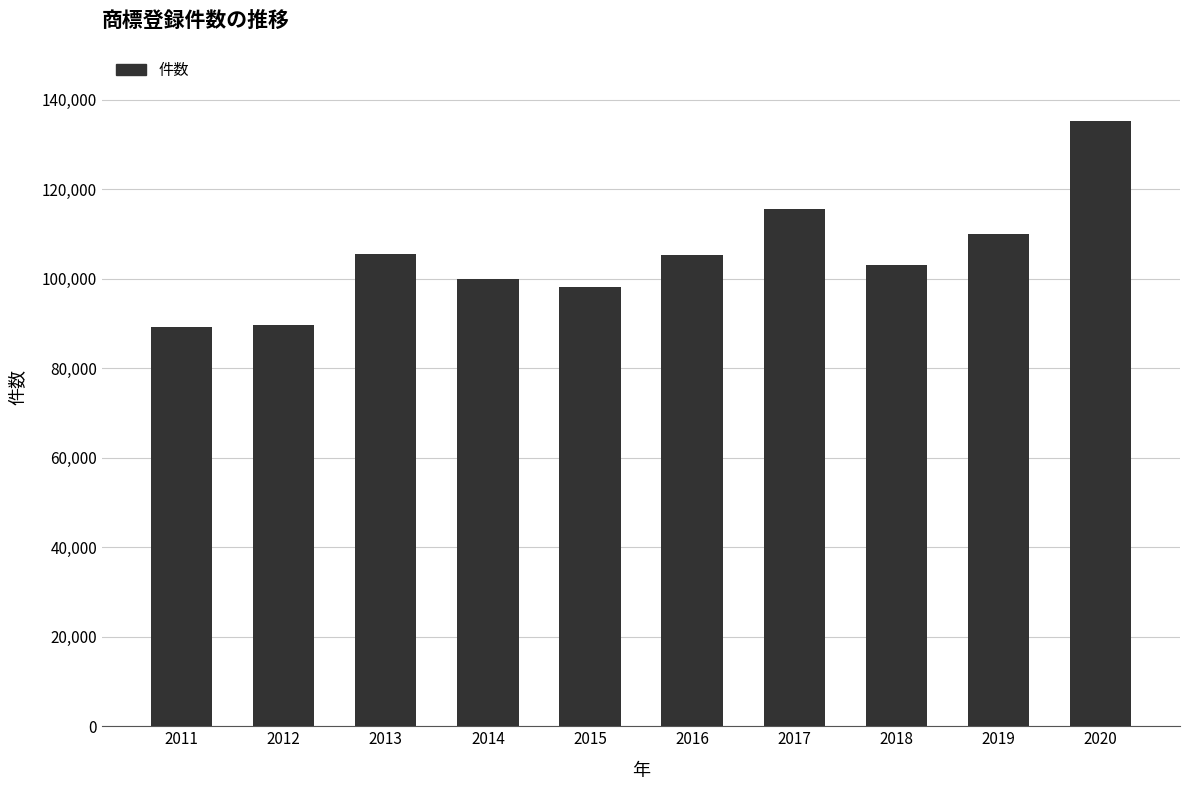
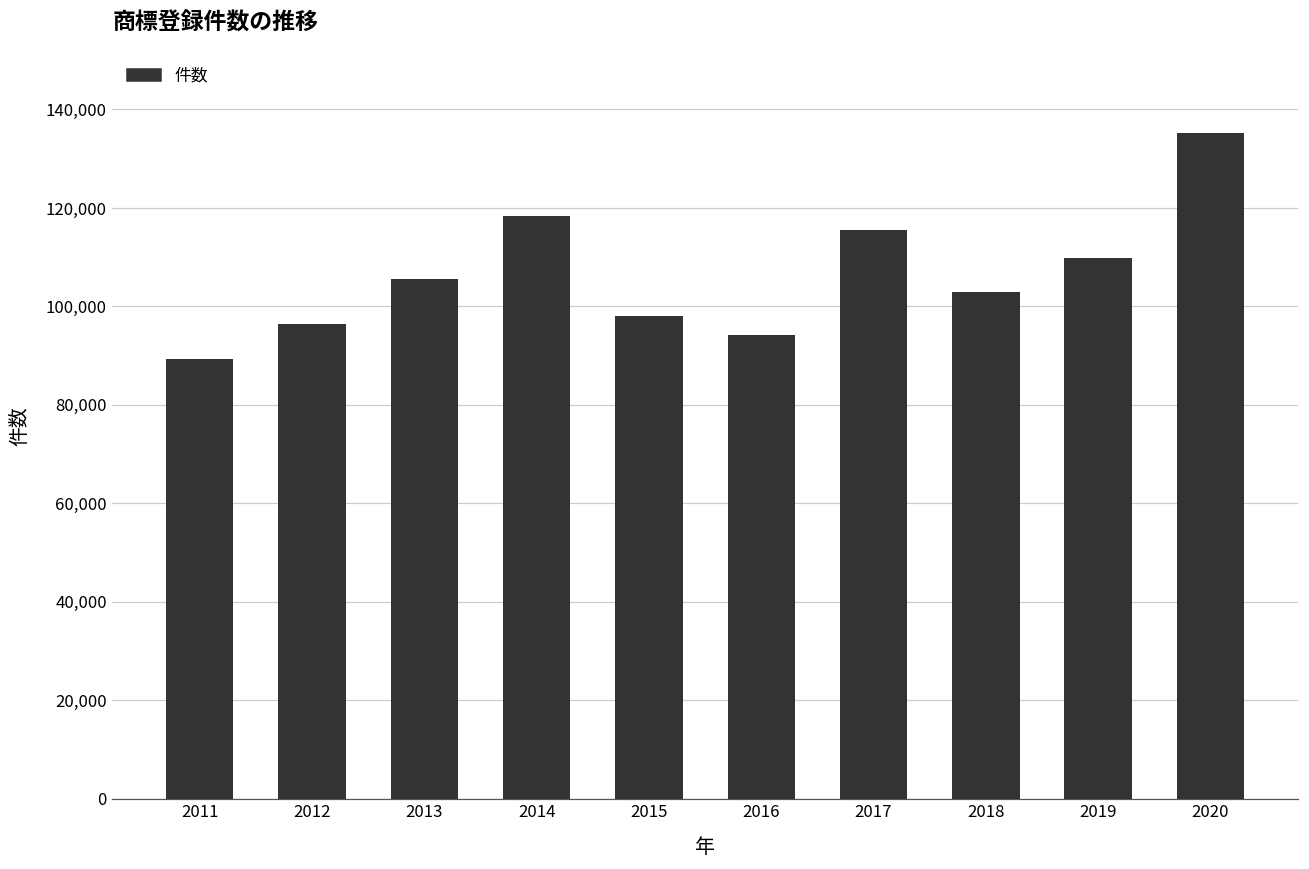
  {
    "2011": "89,000",
-   "2012": "90,000",
+   "2012": "96,000",
    "2013": "106,000",
-   "2014": "100,000",
+   "2014": "118,000",
    "2015": "98,000",
-   "2016": "105,000",
+   "2016": "94,000",
    "2017": "116,000",
    "2018": "103,000",
    "2019": "110,000",
    "2020": "135,000"
  }
